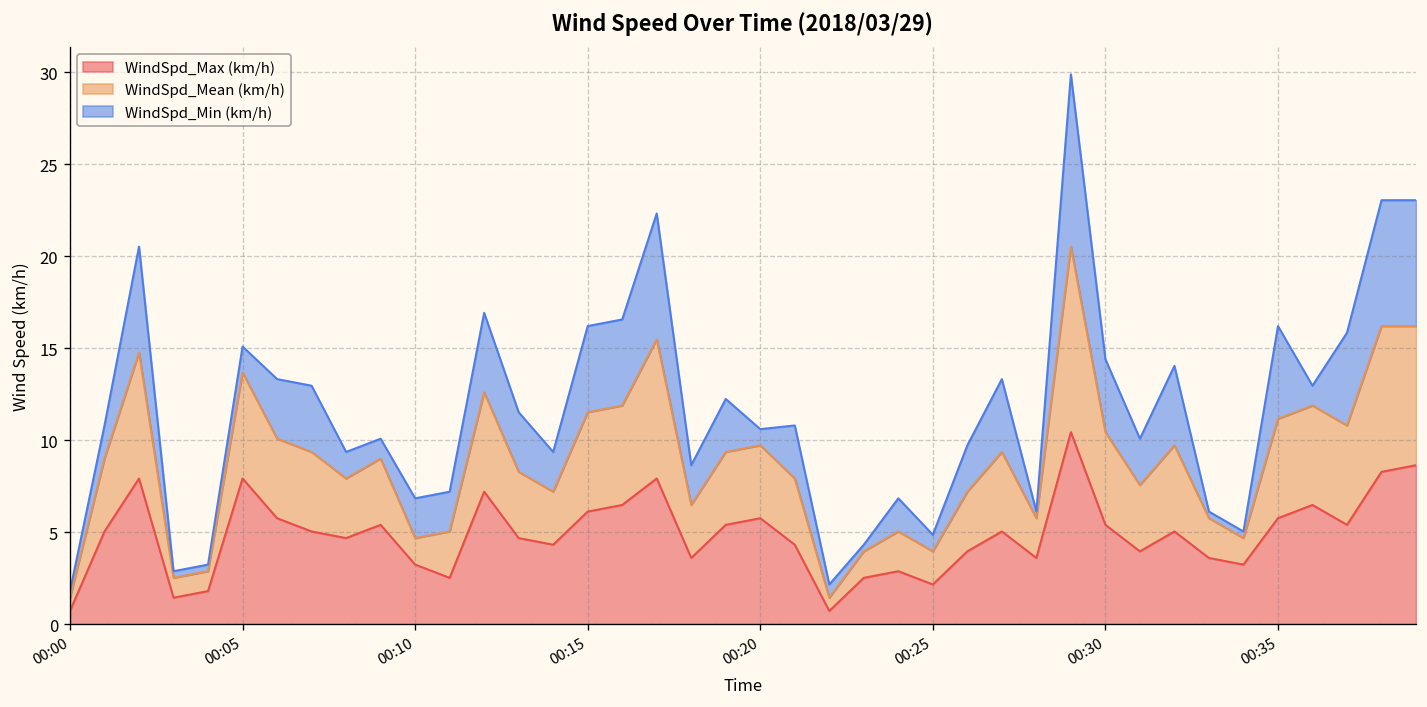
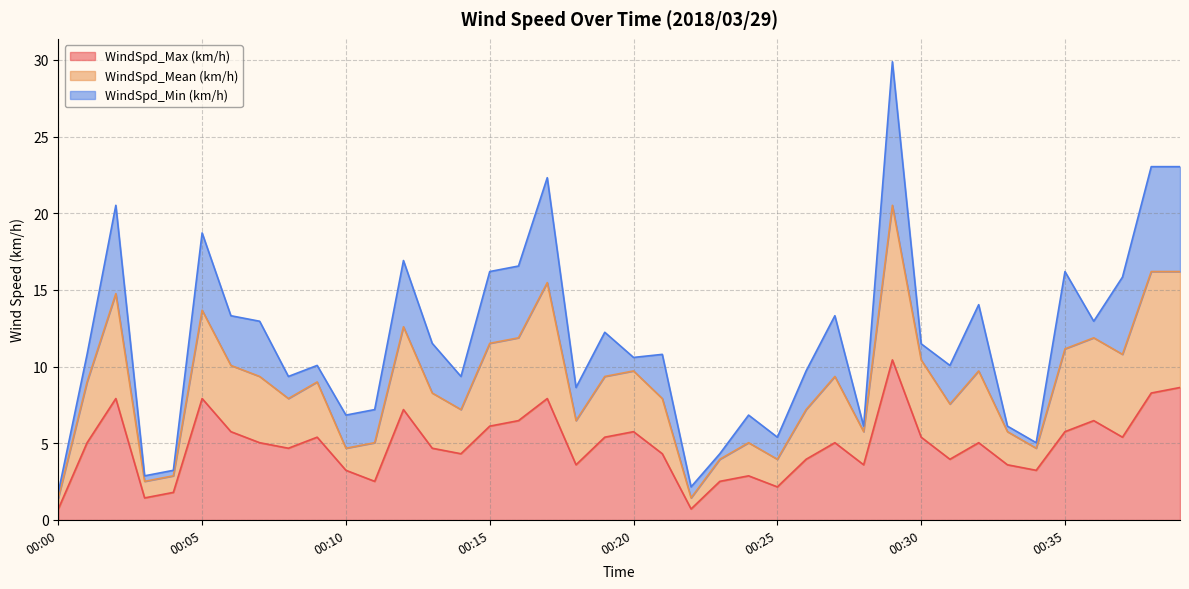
  {
    "WindSpd_Min (km/h)": {
      "00:00": 0.4,
-     "00:05": 1.4,
+     "00:05": 5.0,
      "00:10": 2.2,
      "00:15": 4.7,
      "00:20": 0.9,
-     "00:25": 0.9,
-     "00:30": 4.0,
+     "00:25": 1.4,
+     "00:30": 1.1,
      "00:35": 5.0
    }
  }
